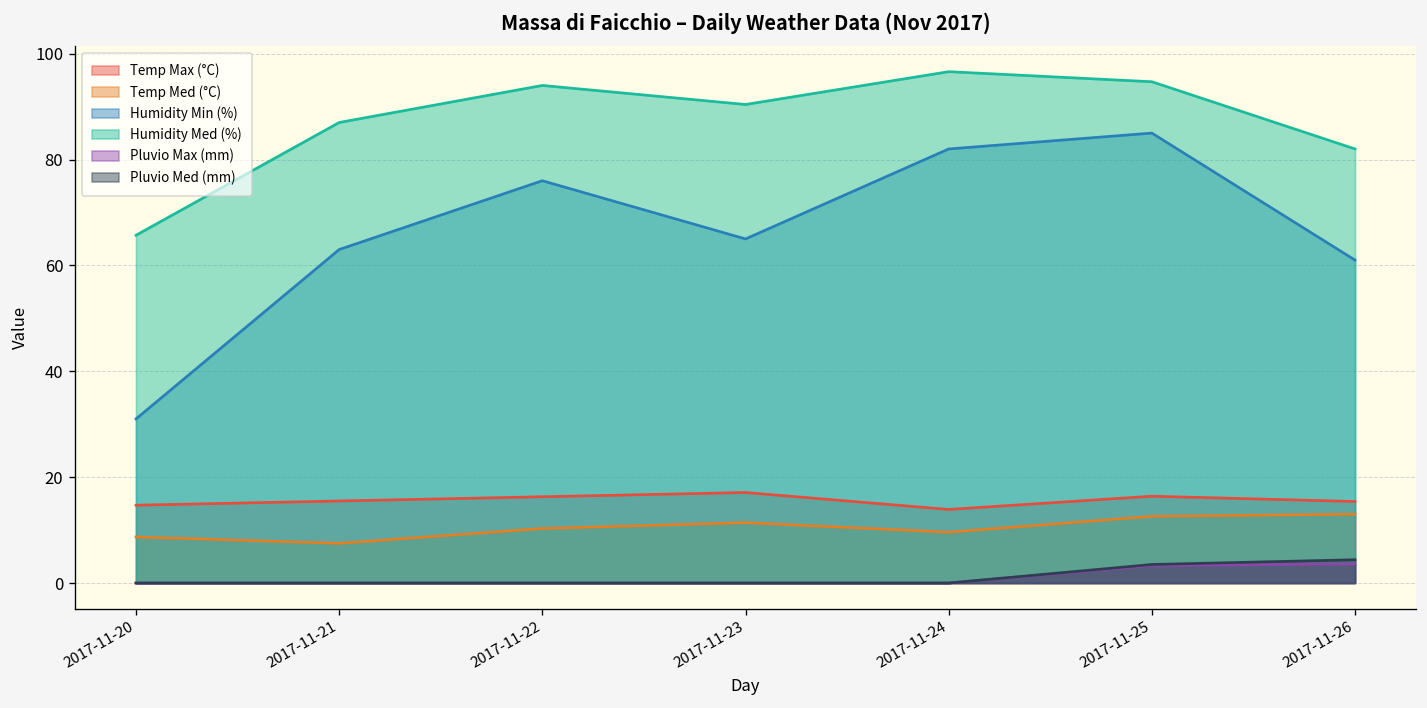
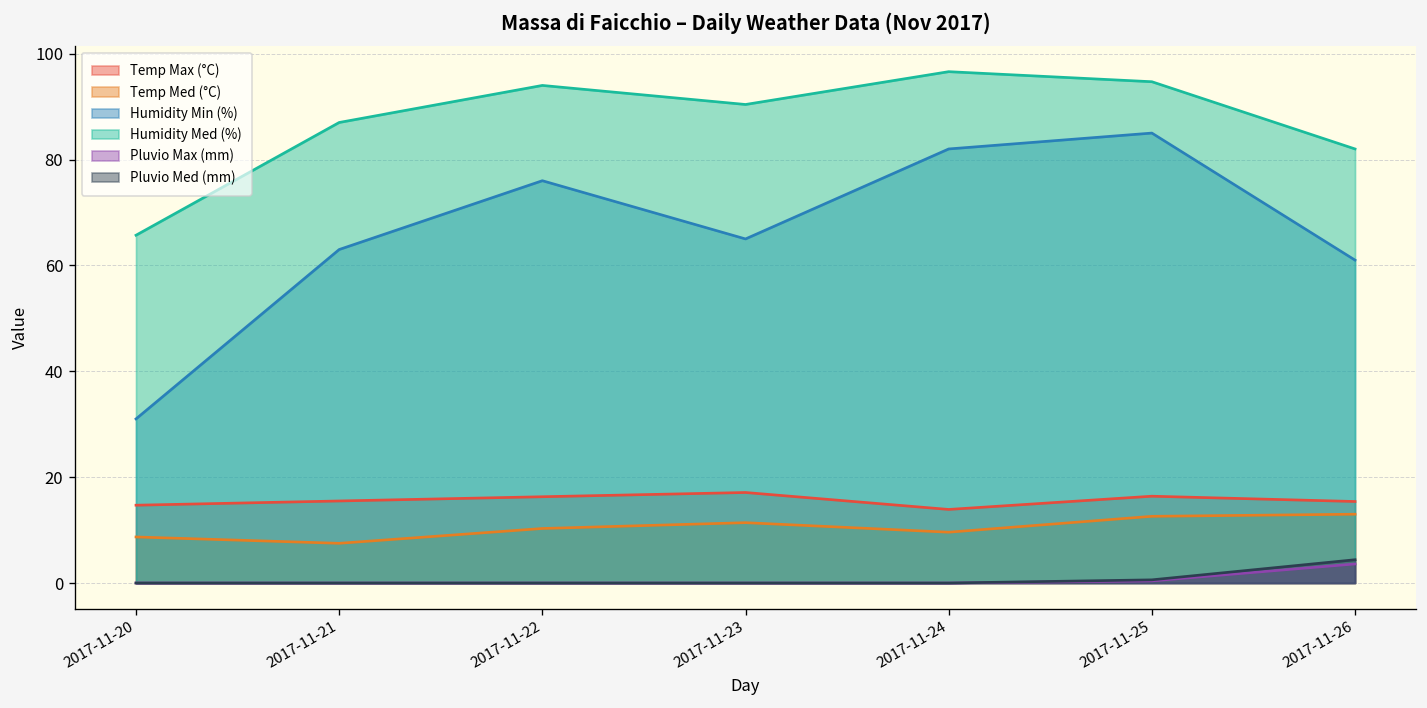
  {
    "Pluvio Max (mm)": {
-     "2017-11-25": 3,
+     "2017-11-25": 0,
      "2017-11-26": 4
    },
    "Pluvio Med (mm)": {
-     "2017-11-25": 4,
+     "2017-11-25": 1,
      "2017-11-26": 4
    }
  }
